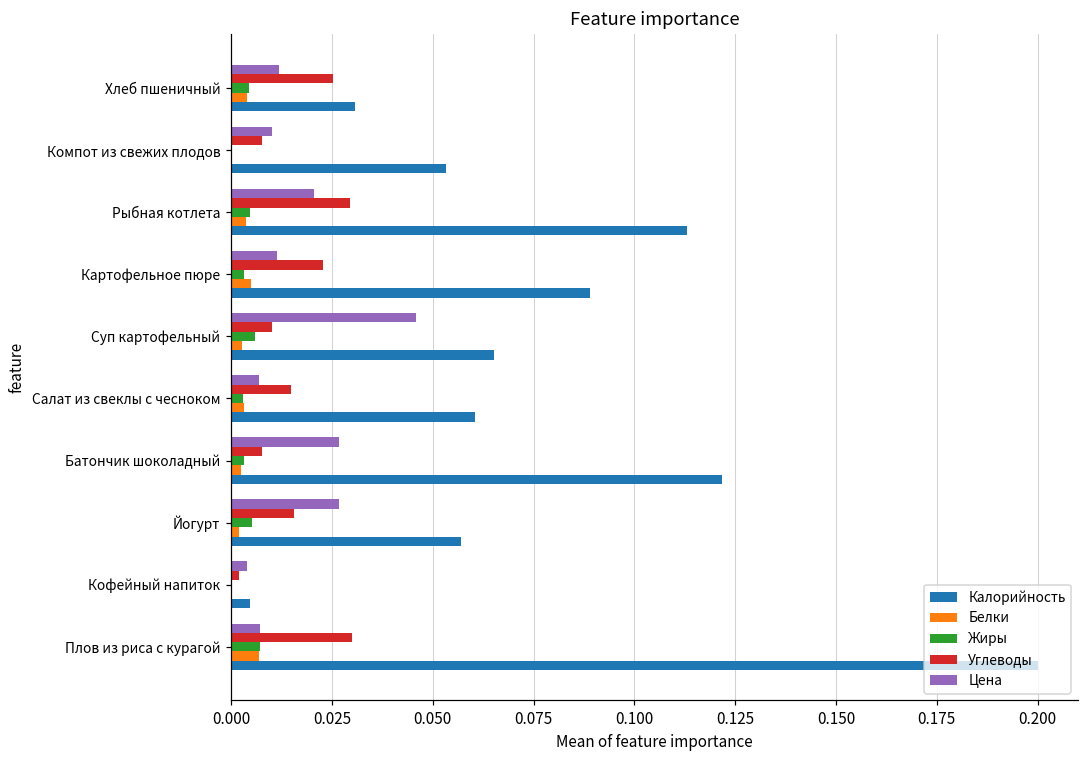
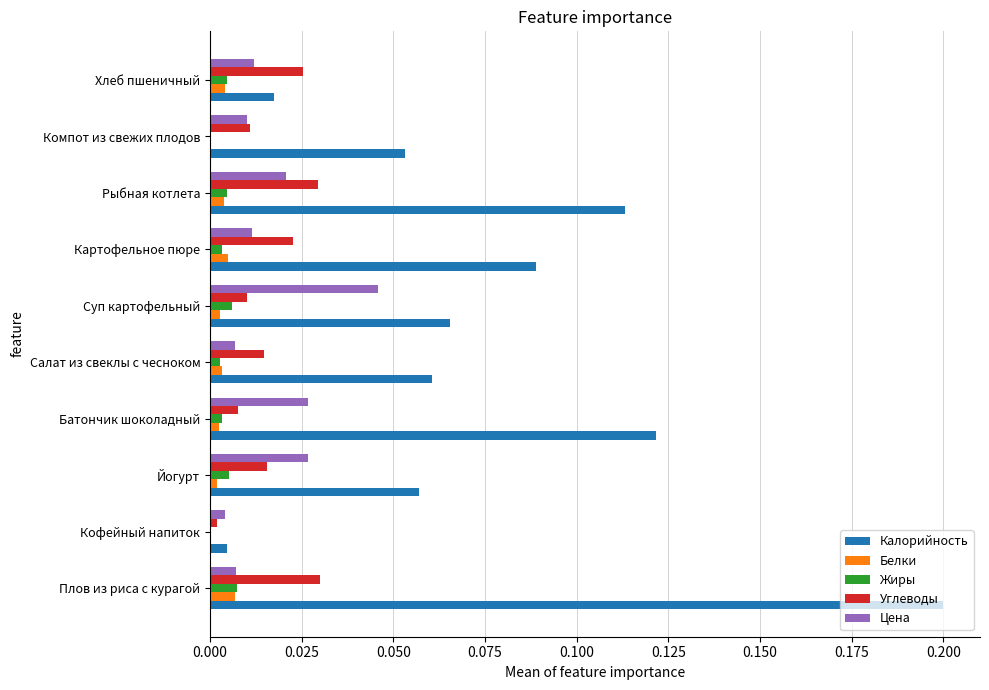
  {
    "Калорийность": {
-     "Хлеб пшеничный": 0.031,
+     "Хлеб пшеничный": 0.017,
      "Компот из свежих плодов": 0.053,
      "Рыбная котлета": 0.113,
      "Картофельное пюре": 0.089,
      "Суп картофельный": 0.065,
      "Салат из свеклы с чесноком": 0.060,
      "Батончик шоколадный": 0.122,
      "Йогурт": 0.057,
      "Кофейный напиток": 0.005
    },
    "Белки": {
      "Хлеб пшеничный": 0.004,
      "Рыбная котлета": 0.004,
      "Картофельное пюре": 0.005,
      "Суп картофельный": 0.003,
      "Салат из свеклы с чесноком": 0.003,
      "Батончик шоколадный": 0.003,
      "Йогурт": 0.002,
      "Плов из риса с курагой": 0.007
    },
    "Жиры": {
      "Хлеб пшеничный": 0.005,
      "Рыбная котлета": 0.005,
      "Картофельное пюре": 0.003,
      "Суп картофельный": 0.006,
      "Салат из свеклы с чесноком": 0.003,
      "Батончик шоколадный": 0.003,
      "Йогурт": 0.005,
      "Плов из риса с курагой": 0.007
    },
    "Углеводы": {
      "Хлеб пшеничный": 0.025,
-     "Компот из свежих плодов": 0.008,
+     "Компот из свежих плодов": 0.011,
      "Рыбная котлета": 0.029,
      "Картофельное пюре": 0.023,
      "Суп картофельный": 0.010,
      "Салат из свеклы с чесноком": 0.015,
      "Батончик шоколадный": 0.008,
      "Йогурт": 0.015,
      "Кофейный напиток": 0.002,
      "Плов из риса с курагой": 0.030
    },
    "Цена": {
      "Хлеб пшеничный": 0.012,
      "Компот из свежих плодов": 0.010,
      "Рыбная котлета": 0.021,
      "Картофельное пюре": 0.011,
      "Суп картофельный": 0.046,
      "Салат из свеклы с чесноком": 0.007,
      "Батончик шоколадный": 0.027,
      "Йогурт": 0.027,
      "Кофейный напиток": 0.004,
      "Плов из риса с курагой": 0.007
    }
  }
